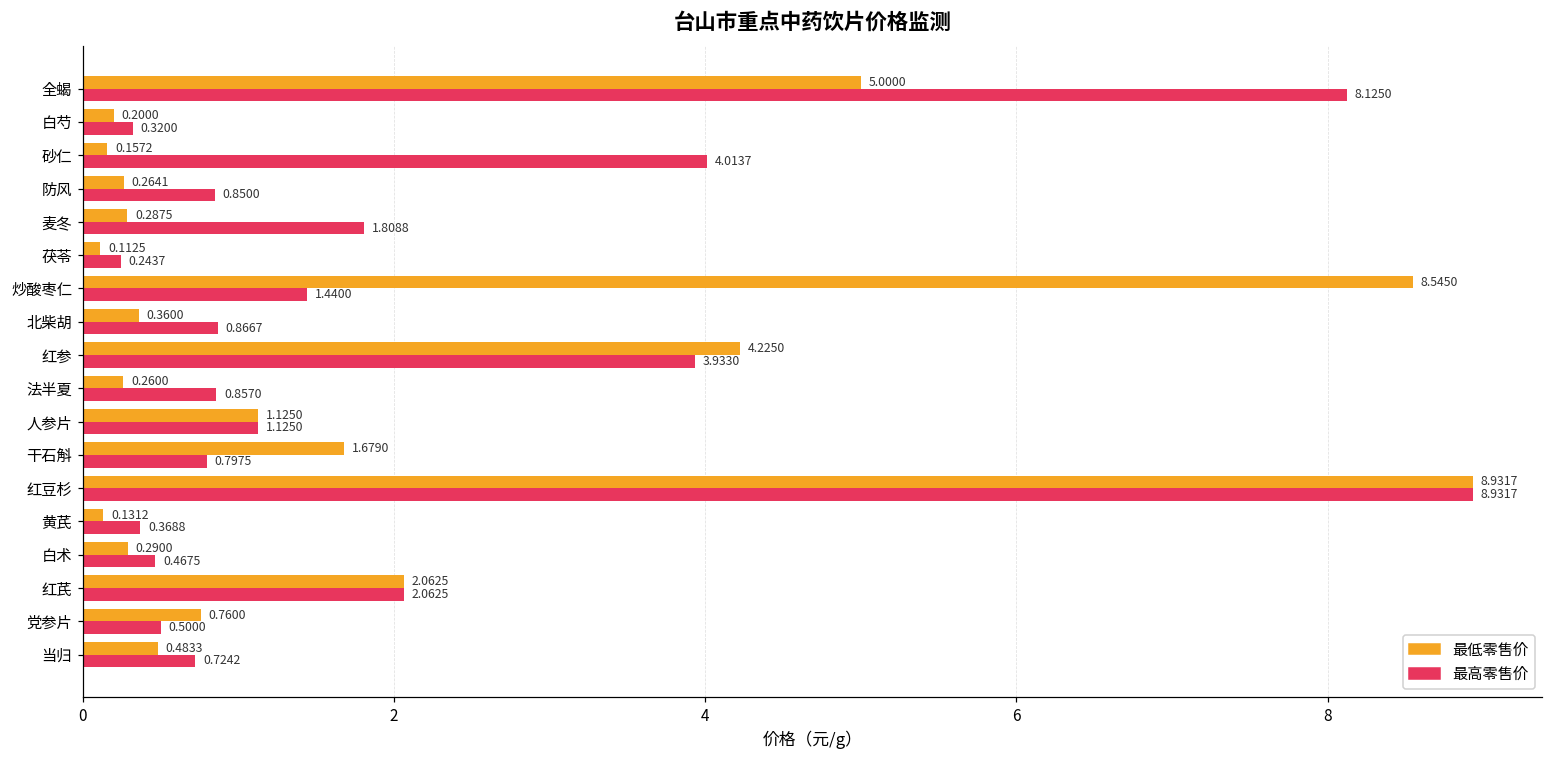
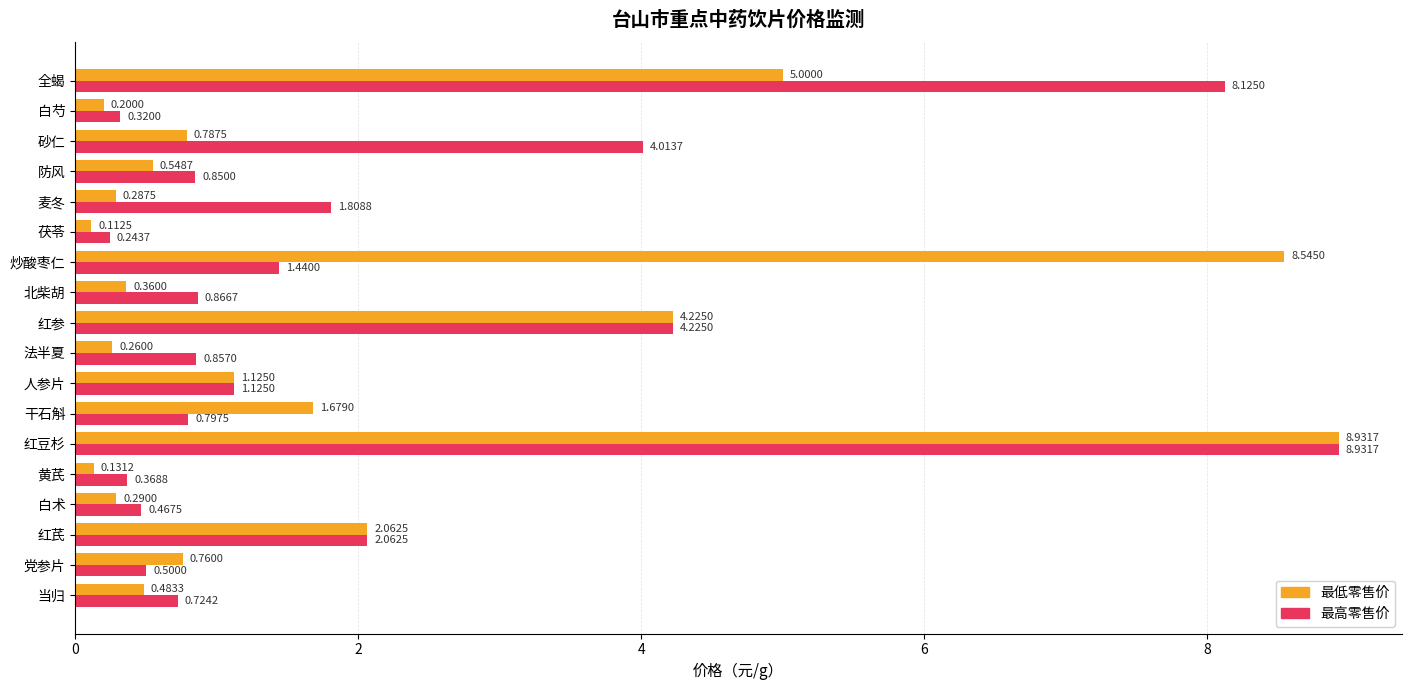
  {
    "最低零售价": {
      "全蝎": 5.0000,
      "白芍": 0.2000,
-     "砂仁": 0.1572,
-     "防风": 0.2641,
+     "砂仁": 0.7875,
+     "防风": 0.5487,
      "麦冬": 0.2875,
      "茯苓": 0.1125,
      "炒酸枣仁": 8.5450,
      "北柴胡": 0.3600,
      "红参": 4.2250,
      "法半夏": 0.2600,
      "人参片": 1.1250,
      "干石斛": 1.6790,
      "红豆杉": 8.9317,
      "黄芪": 0.1312,
      "白术": 0.2900,
      "红芪": 2.0625,
      "党参片": 0.7600,
      "当归": 0.4833
    },
    "最高零售价": {
      "全蝎": 8.1250,
      "白芍": 0.3200,
      "砂仁": 4.0137,
      "防风": 0.8500,
      "麦冬": 1.8088,
      "茯苓": 0.2437,
      "炒酸枣仁": 1.4400,
      "北柴胡": 0.8667,
-     "红参": 3.9330,
+     "红参": 4.2250,
      "法半夏": 0.8570,
      "人参片": 1.1250,
      "干石斛": 0.7975,
      "红豆杉": 8.9317,
      "黄芪": 0.3688,
      "白术": 0.4675,
      "红芪": 2.0625,
      "党参片": 0.5000,
      "当归": 0.7242
    }
  }
